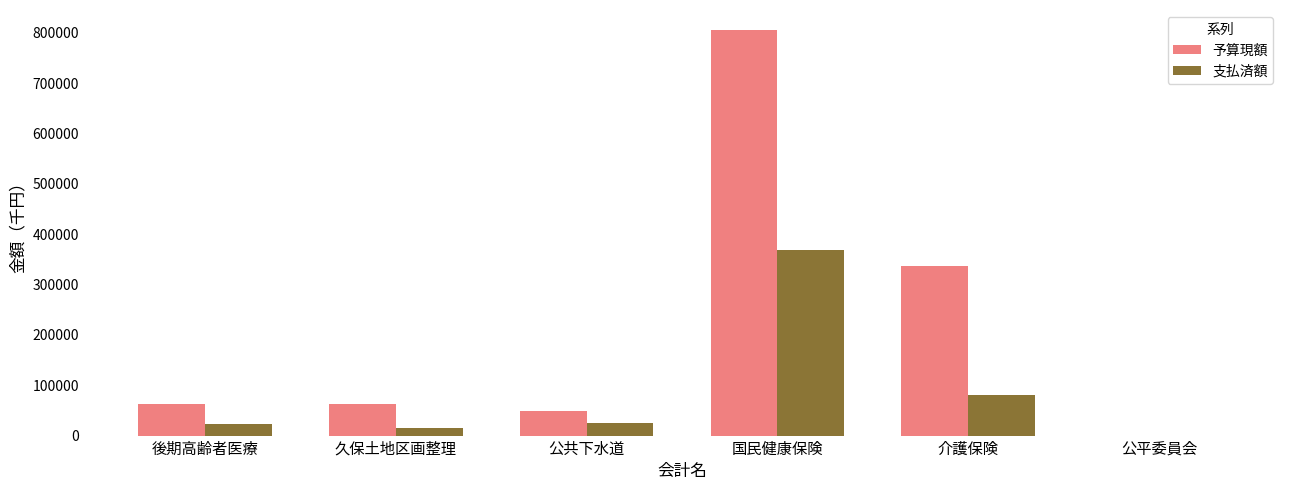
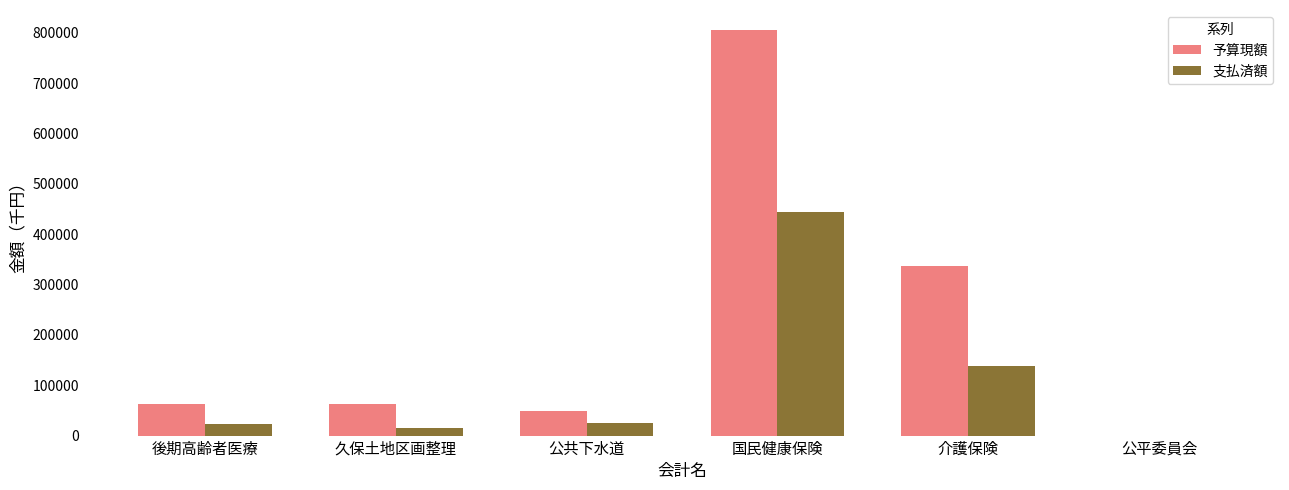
  {
    "予算現額": {
      "後期高齢者医療": 60000,
      "久保土地区画整理": 60000,
      "公共下水道": 50000,
      "国民健康保険": 810000,
      "介護保険": 340000
    },
    "支払済額": {
      "後期高齢者医療": 20000,
      "久保土地区画整理": 20000,
      "公共下水道": 30000,
-     "国民健康保険": 370000,
-     "介護保険": 80000
+     "国民健康保険": 440000,
+     "介護保険": 140000
    }
  }
